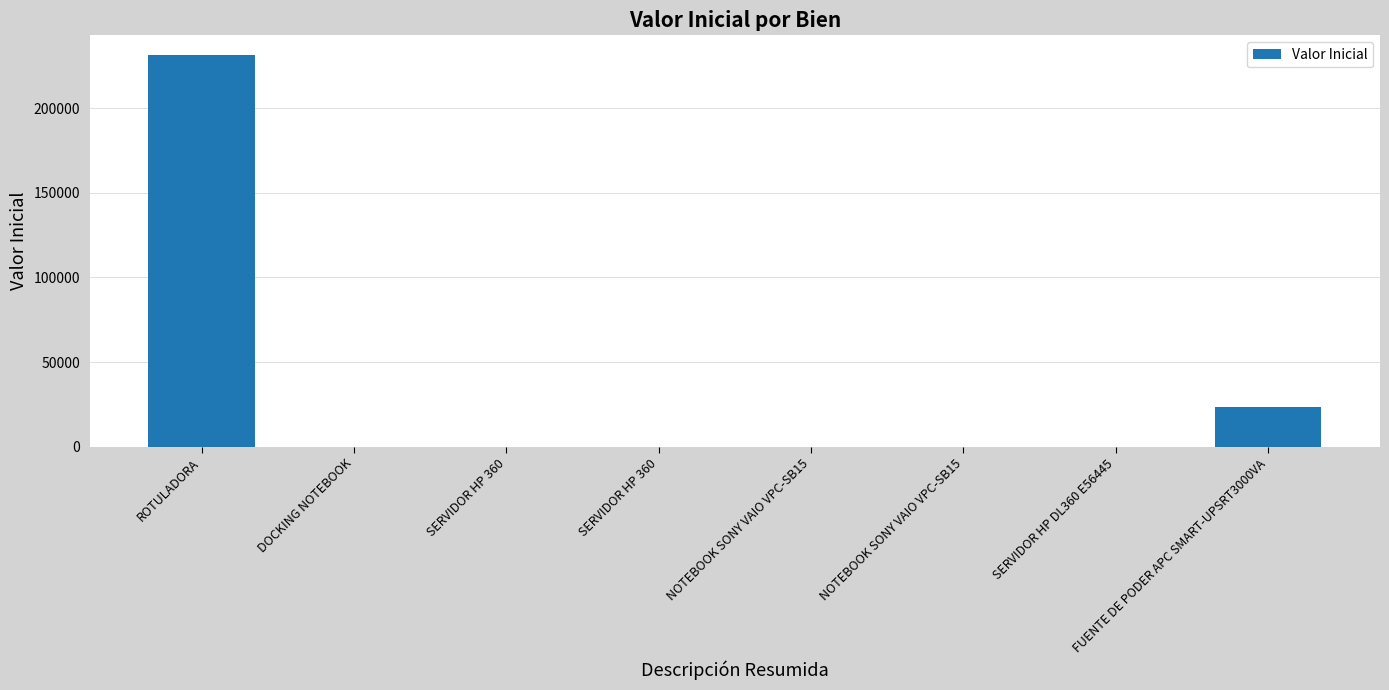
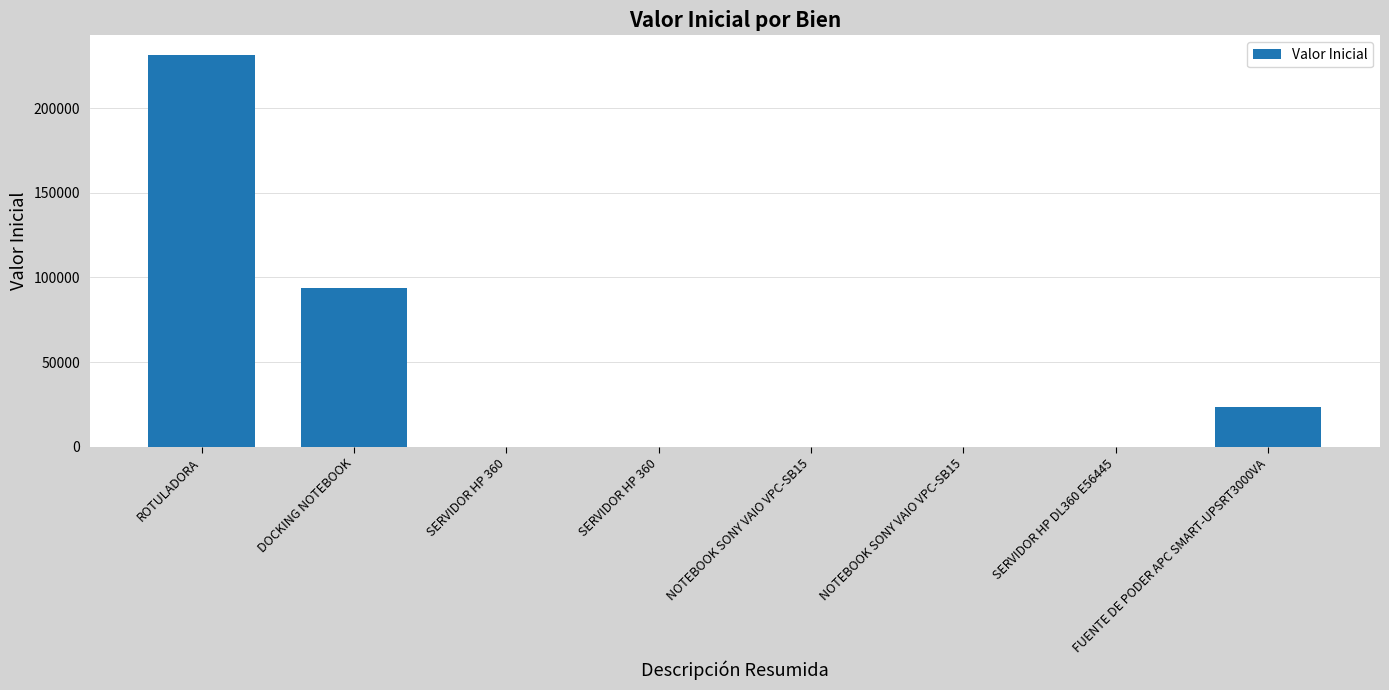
  {
    "ROTULADORA": 231000,
-   "DOCKING NOTEBOOK": 0,
+   "DOCKING NOTEBOOK": 94000,
    "FUENTE DE PODER APC SMART-UPSRT3000VA": 23000
  }
